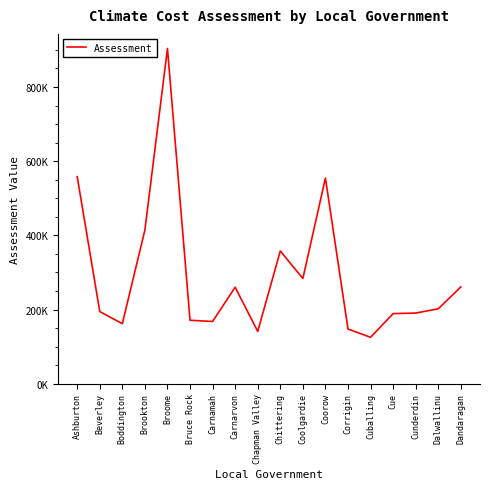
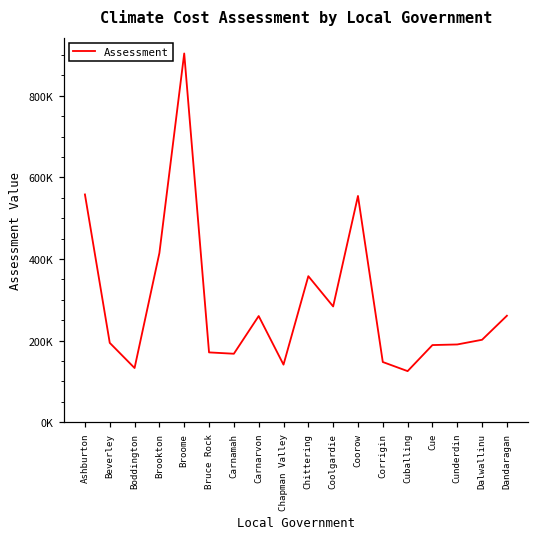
  {
    "Ashburton": 560000,
    "Beverley": 190000,
-   "Boddington": 160000,
+   "Boddington": 130000,
    "Brookton": 410000,
    "Broome": 900000,
    "Bruce Rock": 170000,
    "Carnamah": 170000,
    "Carnarvon": 260000,
    "Chapman Valley": 140000,
    "Chittering": 360000,
    "Coolgardie": 280000,
    "Coorow": 550000,
    "Corrigin": 150000,
    "Cuballing": 130000,
    "Cue": 190000,
    "Cunderdin": 190000,
    "Dalwallinu": 200000,
    "Dandaragan": 260000
  }
